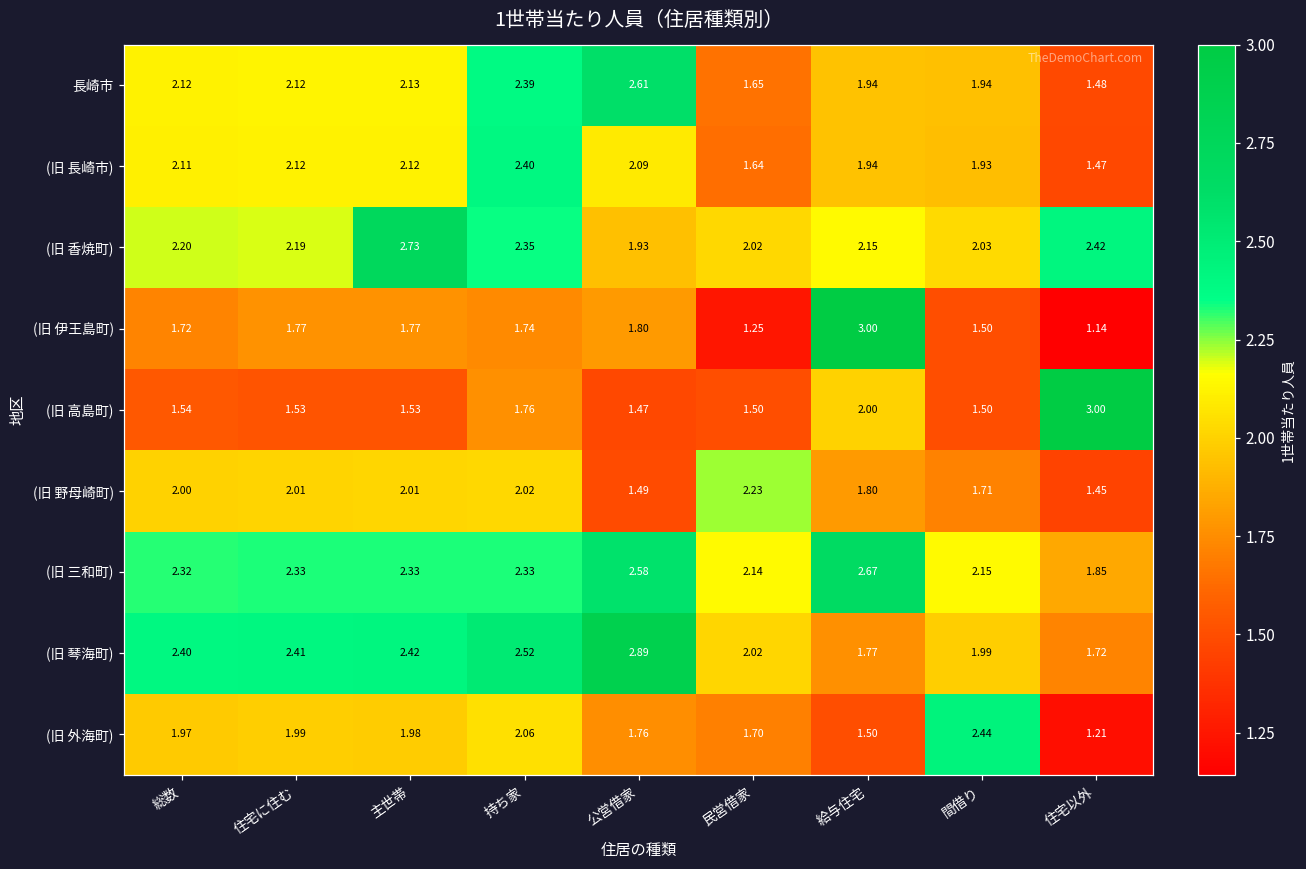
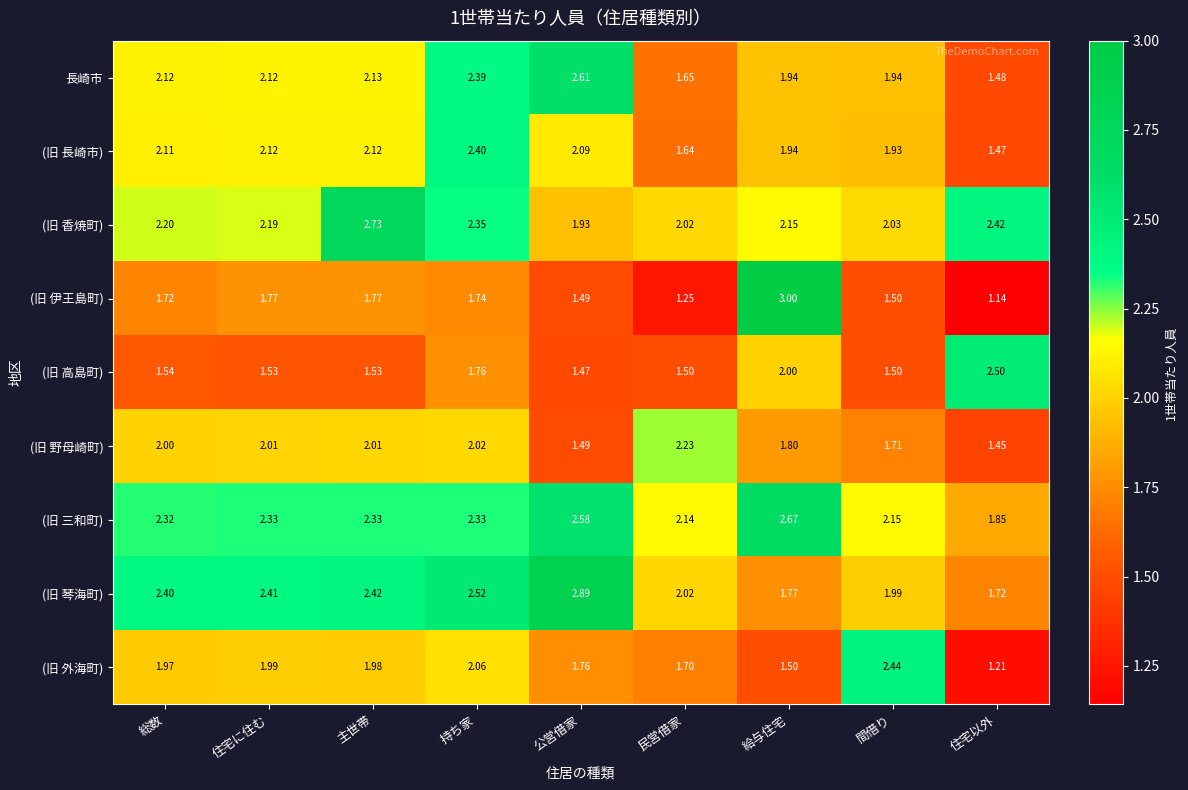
  {
    "長崎市": {
      "総数": 2.12,
      "住宅に住む": 2.12,
      "主世帯": 2.13,
      "持ち家": 2.39,
      "公営借家": 2.61,
      "民営借家": 1.65,
      "給与住宅": 1.94,
      "間借り": 1.94
    },
    "(旧 長崎市)": {
      "総数": 2.11,
      "住宅に住む": 2.12,
      "主世帯": 2.12,
      "持ち家": 2.40,
      "公営借家": 2.09,
      "民営借家": 1.64,
      "給与住宅": 1.94,
      "間借り": 1.93,
      "住宅以外": 1.47
    },
    "(旧 香焼町)": {
      "総数": 2.20,
      "住宅に住む": 2.19,
      "主世帯": 2.73,
      "持ち家": 2.35,
      "公営借家": 1.93,
      "民営借家": 2.02,
      "給与住宅": 2.15,
      "間借り": 2.03,
      "住宅以外": 2.42
    },
    "(旧 伊王島町)": {
      "総数": 1.72,
      "住宅に住む": 1.77,
      "主世帯": 1.77,
      "持ち家": 1.74,
-     "公営借家": 1.80,
+     "公営借家": 1.49,
      "民営借家": 1.25,
      "給与住宅": 3.00,
      "間借り": 1.50,
      "住宅以外": 1.14
    },
    "(旧 高島町)": {
      "総数": 1.54,
      "住宅に住む": 1.53,
      "主世帯": 1.53,
      "持ち家": 1.76,
      "公営借家": 1.47,
      "民営借家": 1.50,
      "給与住宅": 2.00,
      "間借り": 1.50,
-     "住宅以外": 3.00
+     "住宅以外": 2.50
    },
    "(旧 野母崎町)": {
      "総数": 2.00,
      "住宅に住む": 2.01,
      "主世帯": 2.01,
      "持ち家": 2.02,
      "公営借家": 1.49,
      "民営借家": 2.23,
      "給与住宅": 1.80,
      "間借り": 1.71,
      "住宅以外": 1.45
    },
    "(旧 三和町)": {
      "総数": 2.32,
      "住宅に住む": 2.33,
      "主世帯": 2.33,
      "持ち家": 2.33,
      "公営借家": 2.58,
      "民営借家": 2.14,
      "給与住宅": 2.67,
      "間借り": 2.15,
      "住宅以外": 1.85
    },
    "(旧 琴海町)": {
      "総数": 2.40,
      "住宅に住む": 2.41,
      "主世帯": 2.42,
      "持ち家": 2.52,
      "公営借家": 2.89,
      "民営借家": 2.02,
      "給与住宅": 1.77,
      "間借り": 1.99,
      "住宅以外": 1.72
    },
    "(旧 外海町)": {
      "総数": 1.97,
      "住宅に住む": 1.99,
      "主世帯": 1.98,
      "持ち家": 2.06,
      "公営借家": 1.76,
      "民営借家": 1.70,
      "給与住宅": 1.50,
      "間借り": 2.44,
      "住宅以外": 1.21
    }
  }
